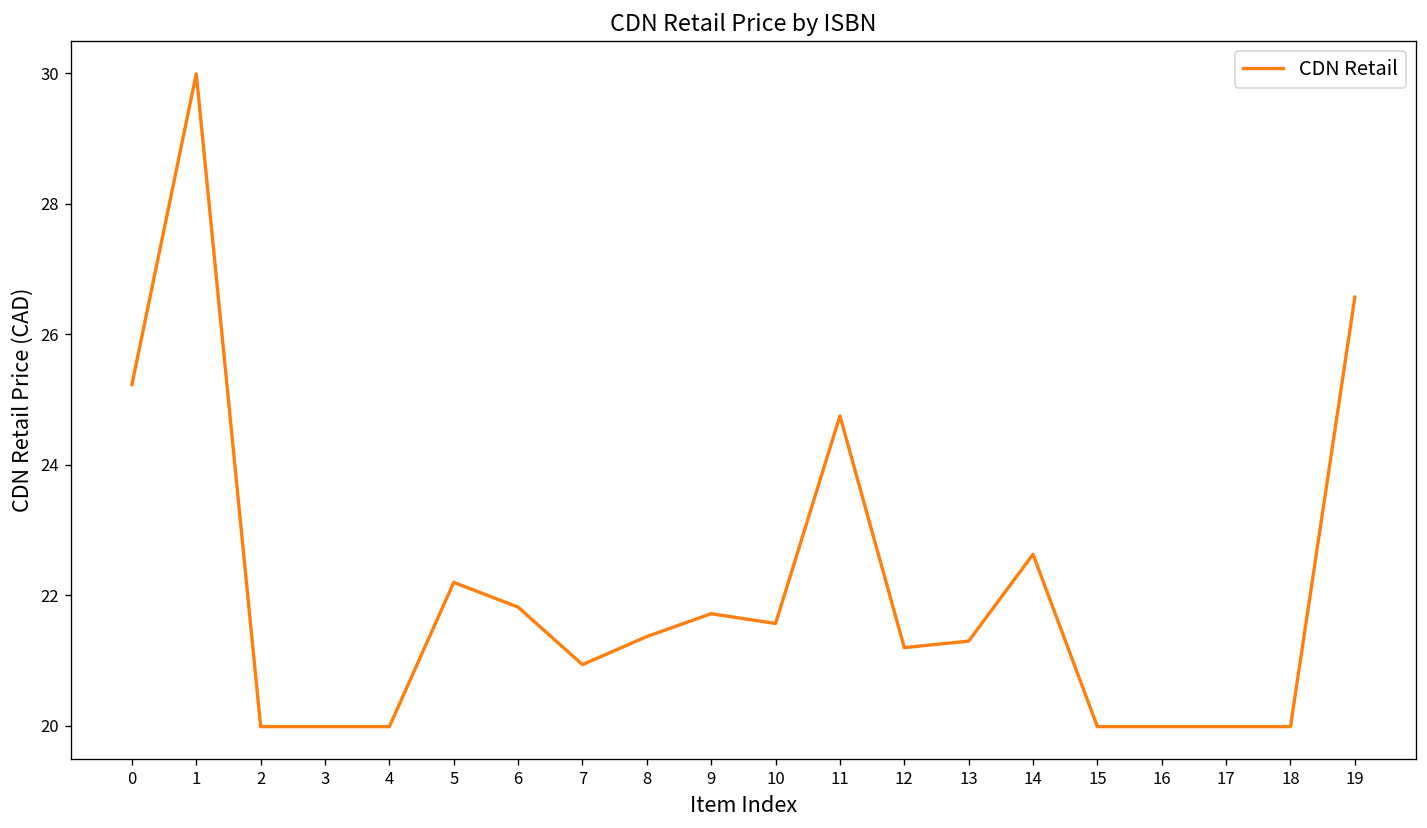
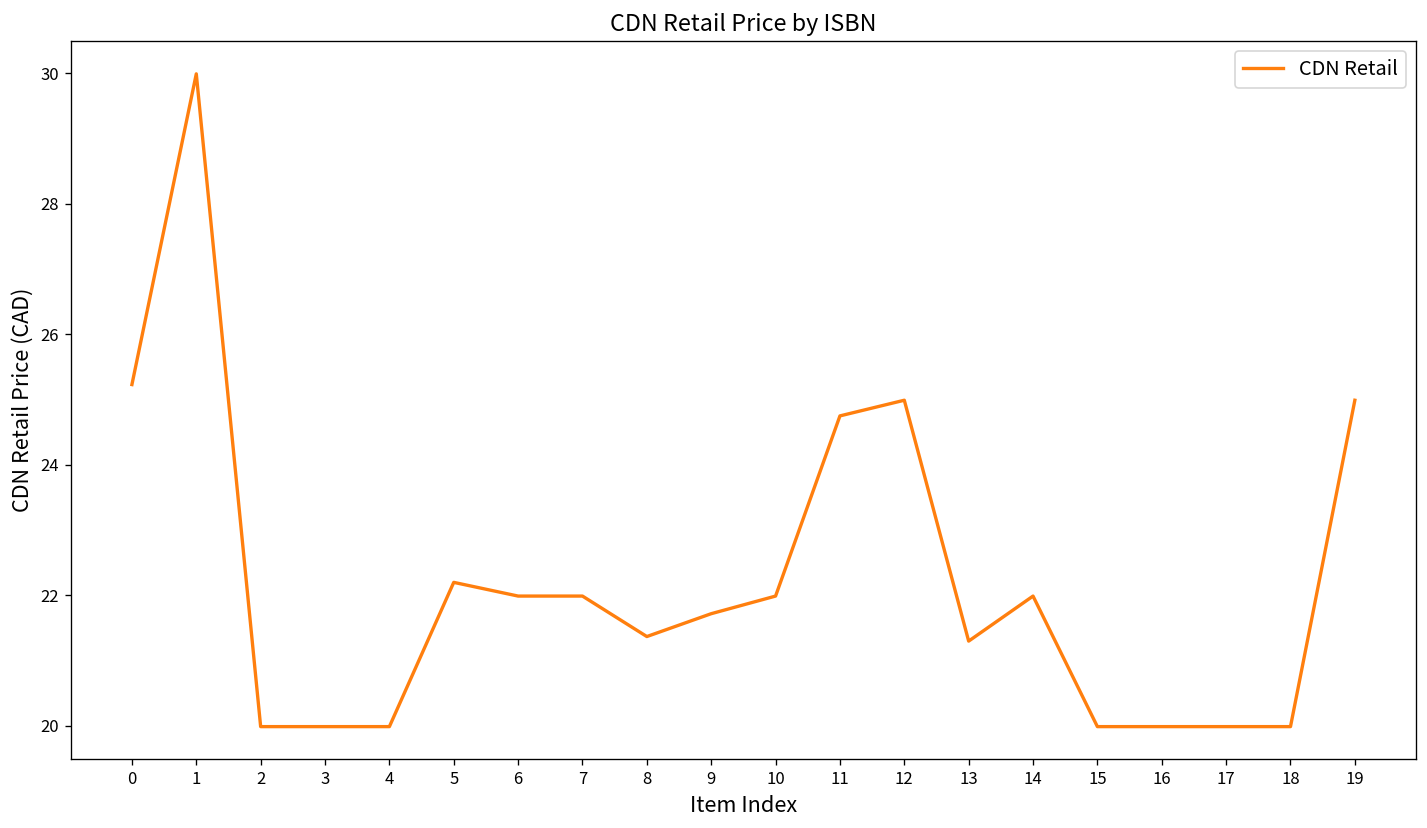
  {
    "0": 25.2,
    "1": 30.0,
    "2": 20.0,
    "3": 20.0,
    "4": 20.0,
    "5": 22.2,
-   "6": 21.8,
-   "7": 20.9,
+   "6": 22.0,
+   "7": 22.0,
    "8": 21.4,
    "9": 21.7,
-   "10": 21.6,
+   "10": 22.0,
    "11": 24.8,
-   "12": 21.2,
+   "12": 25.0,
    "13": 21.3,
-   "14": 22.6,
+   "14": 22.0,
    "15": 20.0,
    "16": 20.0,
    "17": 20.0,
    "18": 20.0,
-   "19": 26.6
+   "19": 25.0
  }
